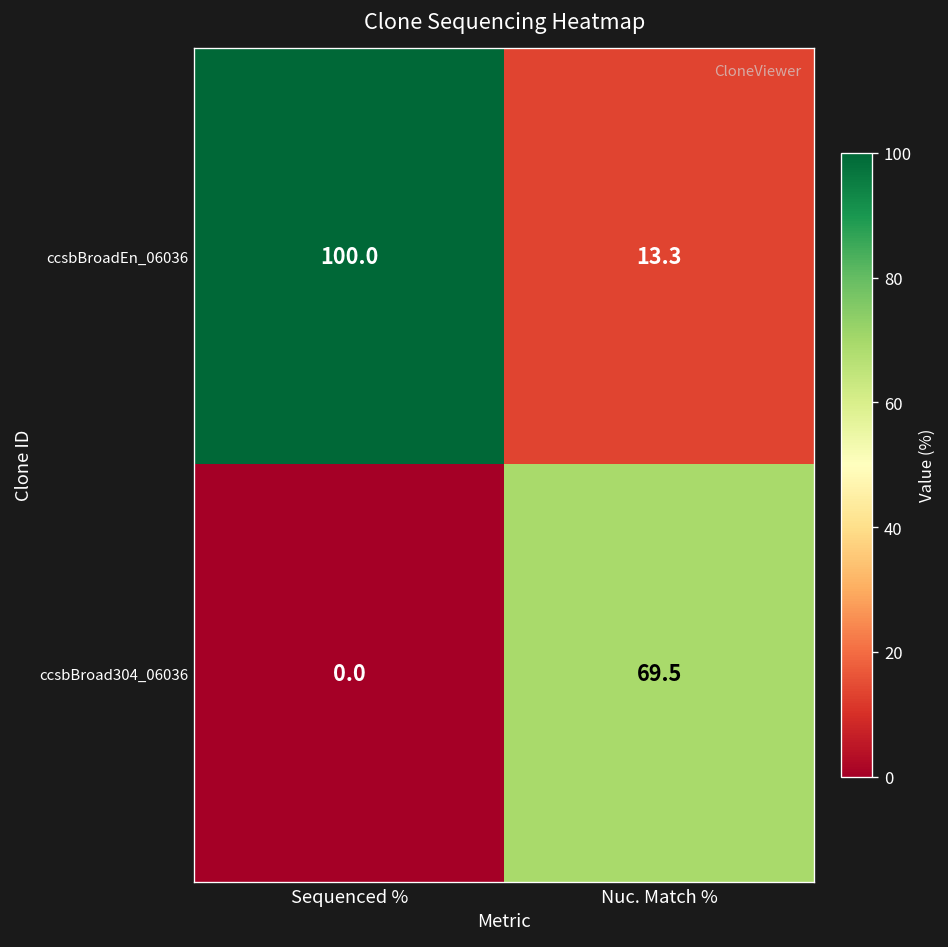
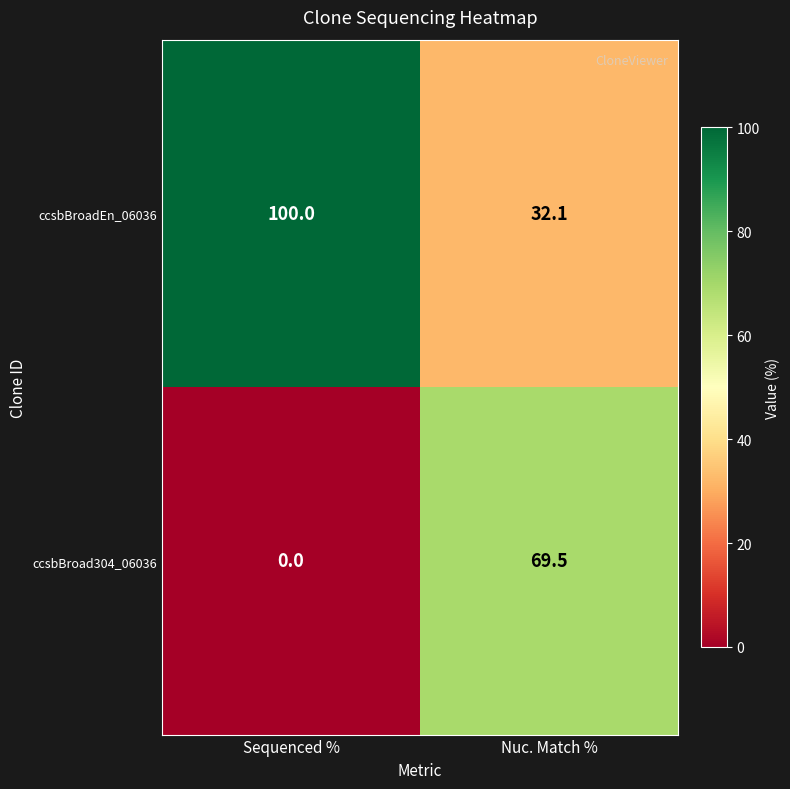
  {
    "ccsbBroadEn_06036": {
      "Sequenced %": 100.0,
-     "Nuc. Match %": 13.3
+     "Nuc. Match %": 32.1
    },
    "ccsbBroad304_06036": {
      "Sequenced %": 0.0,
      "Nuc. Match %": 69.5
    }
  }
